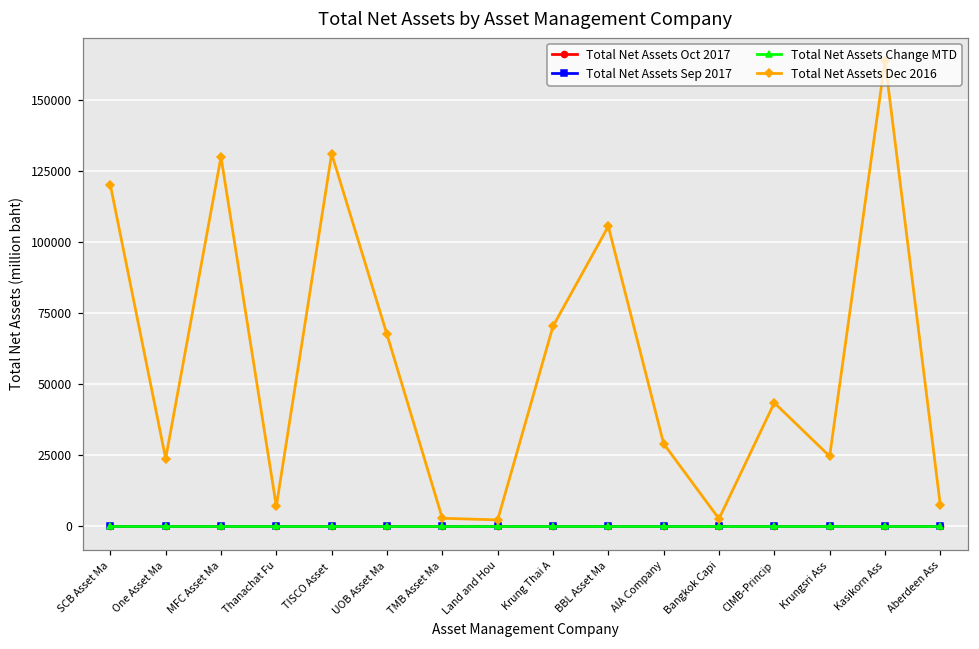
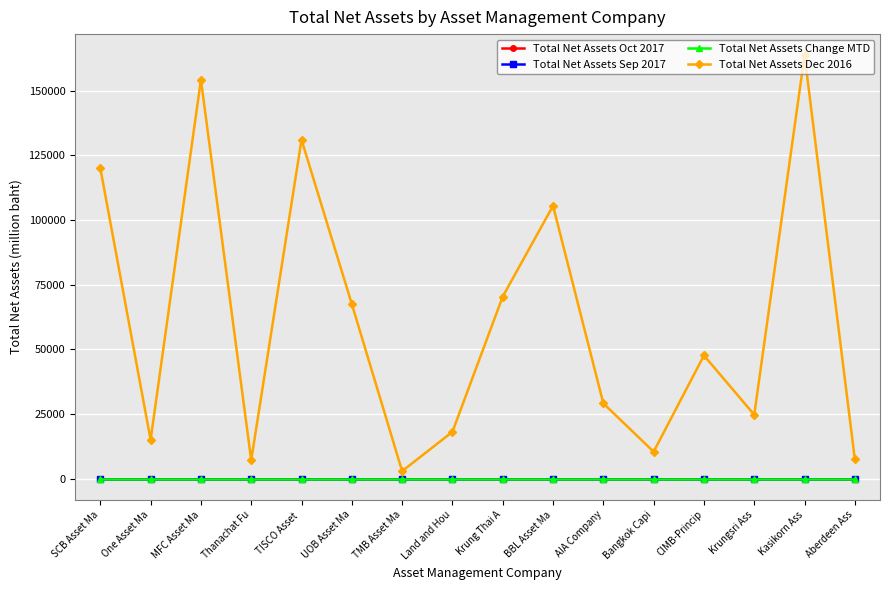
  {
    "Total Net Assets Change MTD": {
      "SCB Asset Ma": 0,
      "One Asset Ma": 0,
      "MFC Asset Ma": 0,
      "Thanachat Fu": 0,
      "TISCO Asset": 0,
      "UOB Asset Ma": 0,
      "TMB Asset Ma": 0,
      "Land and Hou": 0,
      "Krung Thai A": 0,
      "BBL Asset Ma": 0,
      "AIA Company": 0,
      "Bangkok Capi": 0,
      "CIMB-Princip": 0,
      "Krungsri Ass": 0,
      "Kasikorn Ass": 0,
      "Aberdeen Ass": 0
    },
    "Total Net Assets Dec 2016": {
      "SCB Asset Ma": 120000,
-     "One Asset Ma": 24000,
-     "MFC Asset Ma": 130000,
+     "One Asset Ma": 15000,
+     "MFC Asset Ma": 154000,
      "Thanachat Fu": 7000,
      "TISCO Asset": 131000,
      "UOB Asset Ma": 68000,
      "TMB Asset Ma": 3000,
-     "Land and Hou": 2000,
+     "Land and Hou": 18000,
      "Krung Thai A": 70000,
      "BBL Asset Ma": 106000,
      "AIA Company": 29000,
-     "Bangkok Capi": 3000,
-     "CIMB-Princip": 43000,
+     "Bangkok Capi": 10000,
+     "CIMB-Princip": 48000,
      "Krungsri Ass": 25000,
      "Aberdeen Ass": 7000
    }
  }
